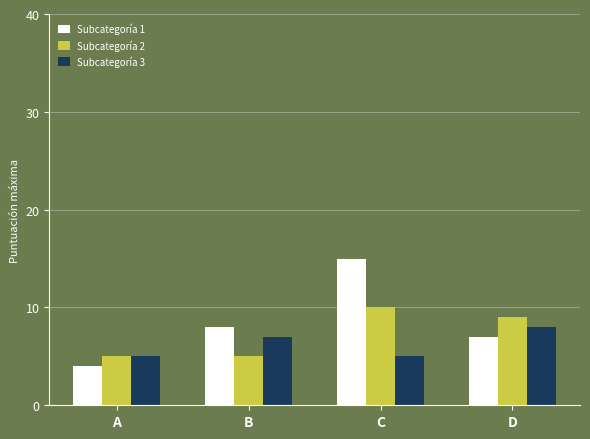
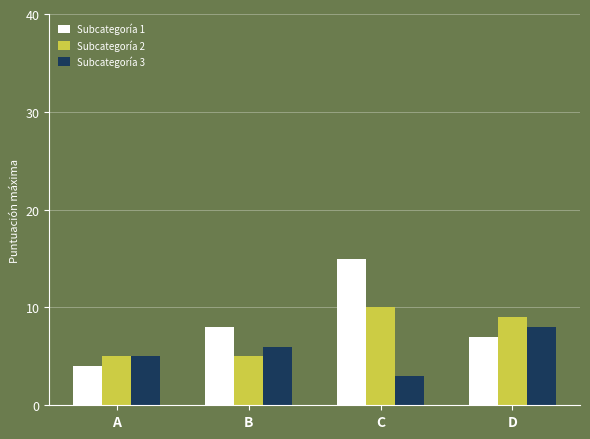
  {
    "Subcategoría 1": {
      "A": 4,
      "B": 8,
      "C": 15,
      "D": 7
    },
    "Subcategoría 2": {
      "A": 5,
      "B": 5,
      "C": 10,
      "D": 9
    },
    "Subcategoría 3": {
      "A": 5,
-     "B": 7,
-     "C": 5,
+     "B": 6,
+     "C": 3,
      "D": 8
    }
  }
